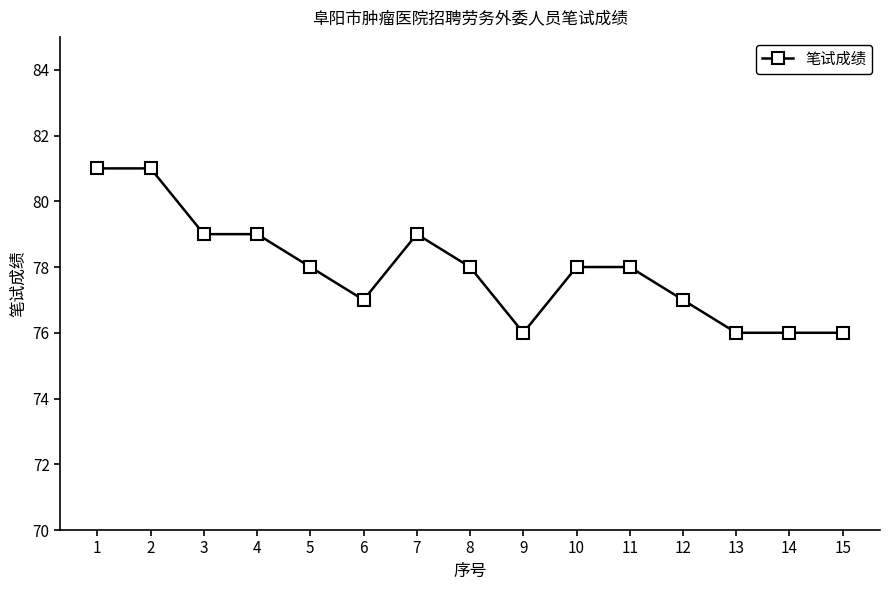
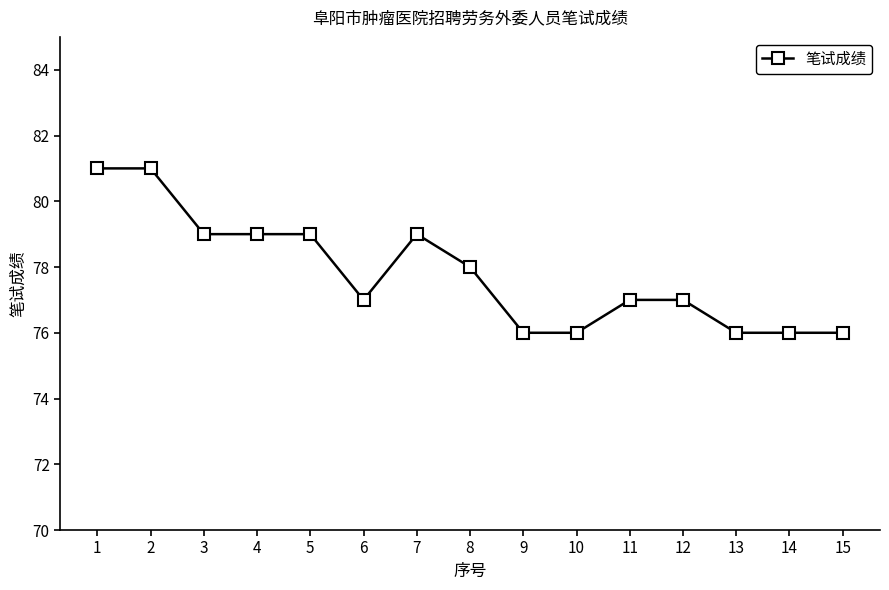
  {
    "1": 81,
    "2": 81,
    "3": 79,
    "4": 79,
-   "5": 78,
+   "5": 79,
    "6": 77,
    "7": 79,
    "8": 78,
    "9": 76,
-   "10": 78,
-   "11": 78,
+   "10": 76,
+   "11": 77,
    "12": 77,
    "13": 76,
    "14": 76,
    "15": 76
  }
